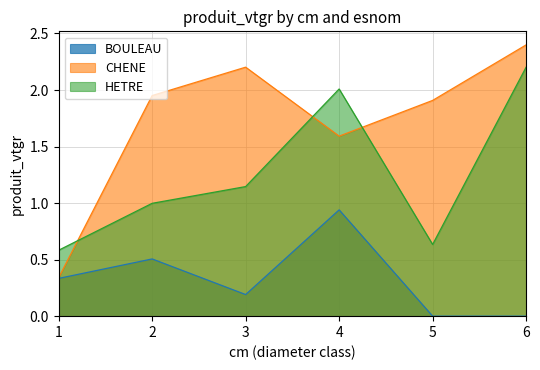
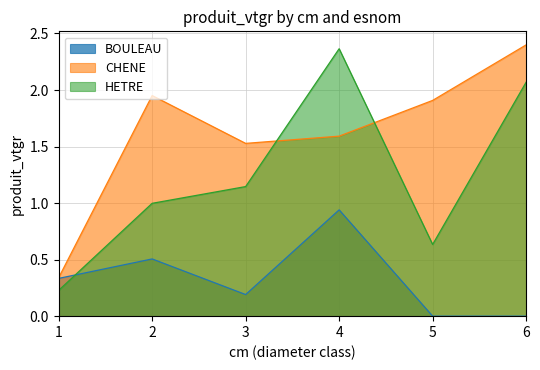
  {
    "BOULEAU": {
      "2": 0.51,
      "3": 0.19,
      "4": 0.94,
      "5": 0.00,
      "6": 0.00
    },
    "CHENE": {
-     "3": 2.20,
+     "3": 1.53,
      "4": 1.59,
      "5": 1.91,
      "6": 2.40
    },
    "HETRE": {
-     "1": 0.58,
+     "1": 0.23,
      "2": 1.00,
      "3": 1.15,
-     "4": 2.01,
+     "4": 2.37,
      "5": 0.63,
-     "6": 2.20
+     "6": 2.07
    }
  }
